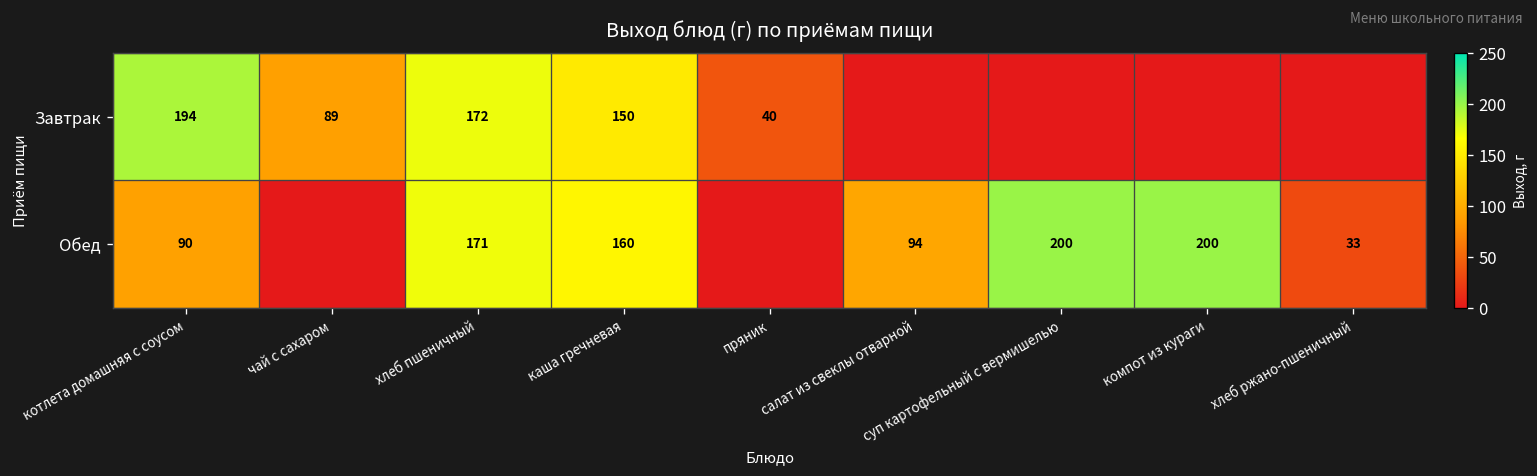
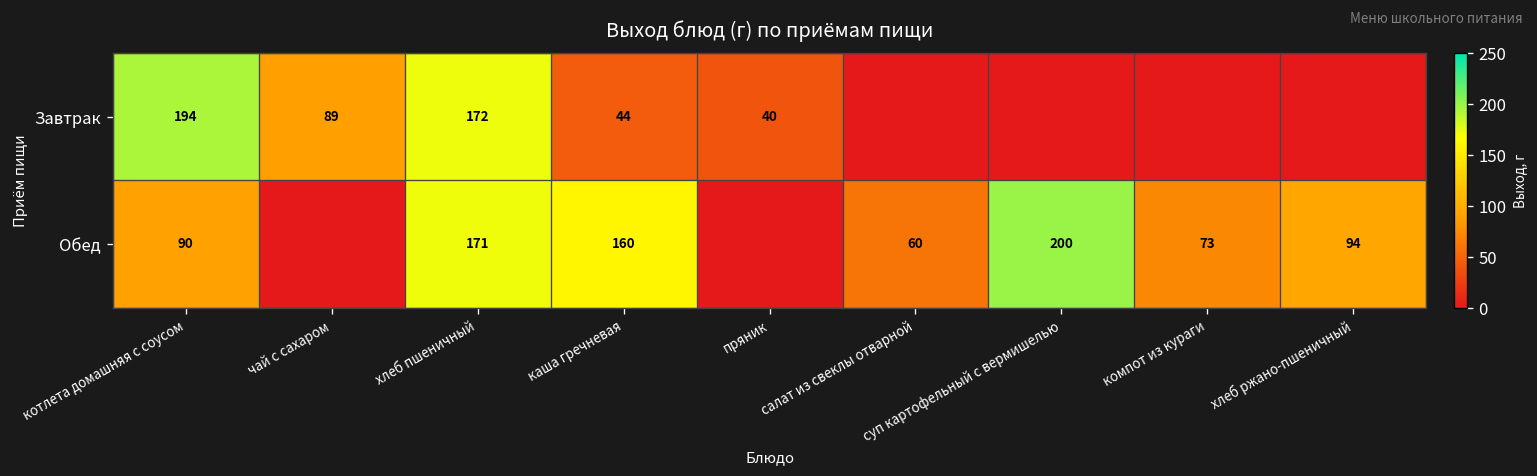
  {
    "Завтрак": {
      "котлета домашняя с соусом": 194,
      "чай с сахаром": 89,
      "хлеб пшеничный": 172,
-     "каша гречневая": 150,
+     "каша гречневая": 44,
      "пряник": 40
    },
    "Обед": {
      "котлета домашняя с соусом": 90,
      "хлеб пшеничный": 171,
      "каша гречневая": 160,
-     "салат из свеклы отварной": 94,
+     "салат из свеклы отварной": 60,
      "суп картофельный с вермишелью": 200,
-     "компот из кураги": 200,
-     "хлеб ржано-пшеничный": 33
+     "компот из кураги": 73,
+     "хлеб ржано-пшеничный": 94
    }
  }
